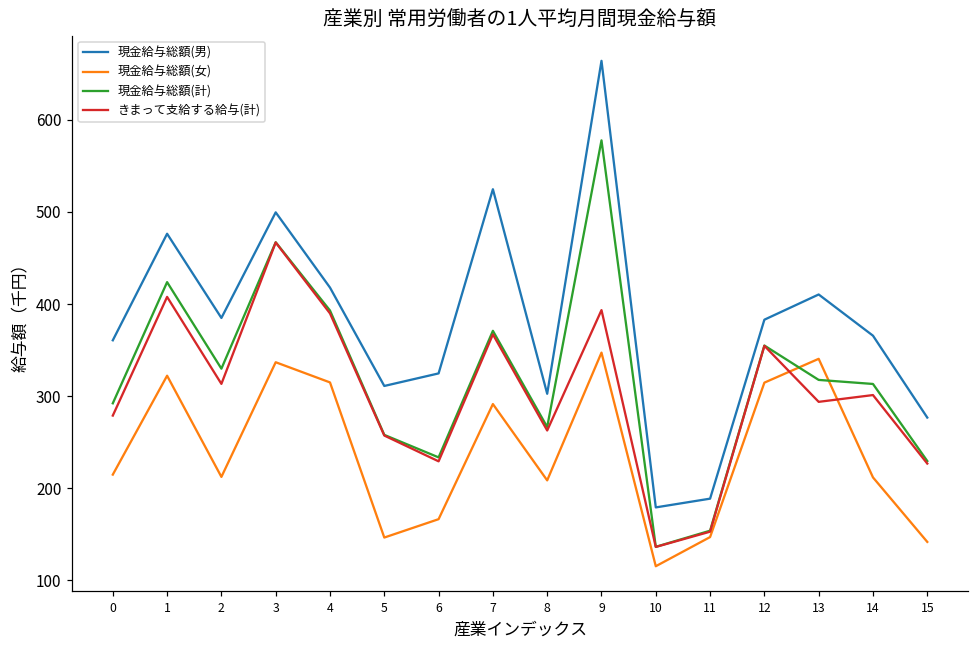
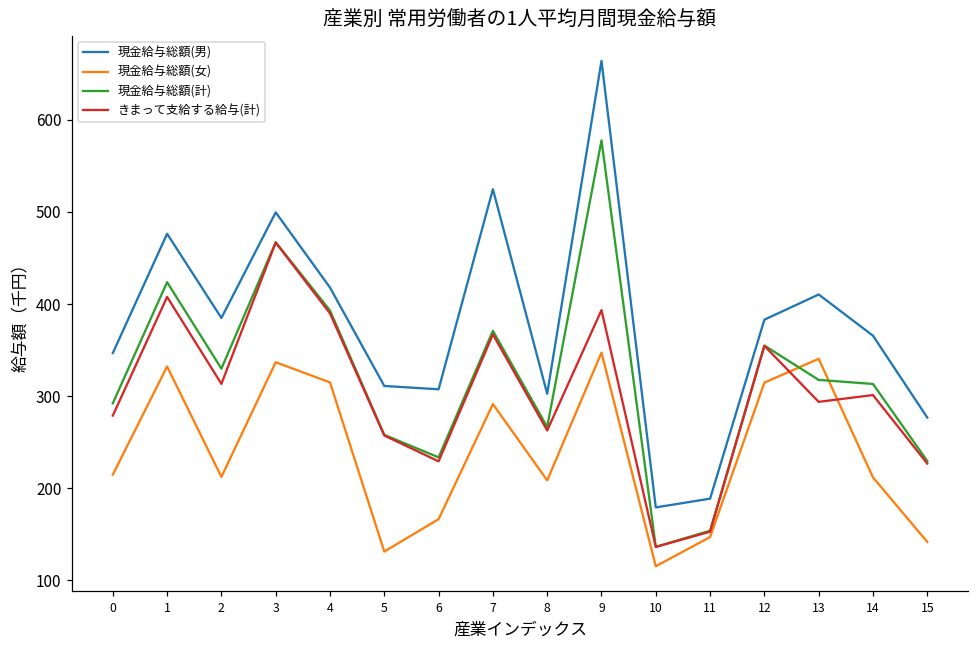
  {
    "現金給与総額(男)": {
-     "0": 360,
+     "0": 350,
      "1": 480,
      "2": 380,
      "3": 500,
      "4": 420,
      "5": 310,
-     "6": 320,
+     "6": 310,
      "7": 520,
      "8": 300,
      "9": 660,
      "10": 180,
      "11": 190,
      "12": 380,
      "13": 410,
      "14": 370,
      "15": 280
    },
    "現金給与総額(女)": {
      "0": 210,
-     "1": 320,
+     "1": 330,
      "2": 210,
      "3": 340,
      "4": 310,
-     "5": 150,
+     "5": 130,
      "6": 170,
      "7": 290,
      "8": 210,
      "9": 350,
      "10": 120,
      "11": 150,
      "12": 310,
      "13": 340,
      "14": 210,
      "15": 140
    },
    "現金給与総額(計)": {
      "0": 290,
      "1": 420,
      "2": 330,
      "4": 390,
      "6": 230,
      "7": 370,
      "8": 270,
      "9": 580,
      "13": 320,
      "14": 310
    },
    "きまって支給する給与(計)": {
      "0": 280,
      "1": 410,
      "2": 310,
      "4": 390,
      "6": 230,
      "7": 370,
      "8": 260,
      "9": 390,
      "13": 290,
      "14": 300
    }
  }
